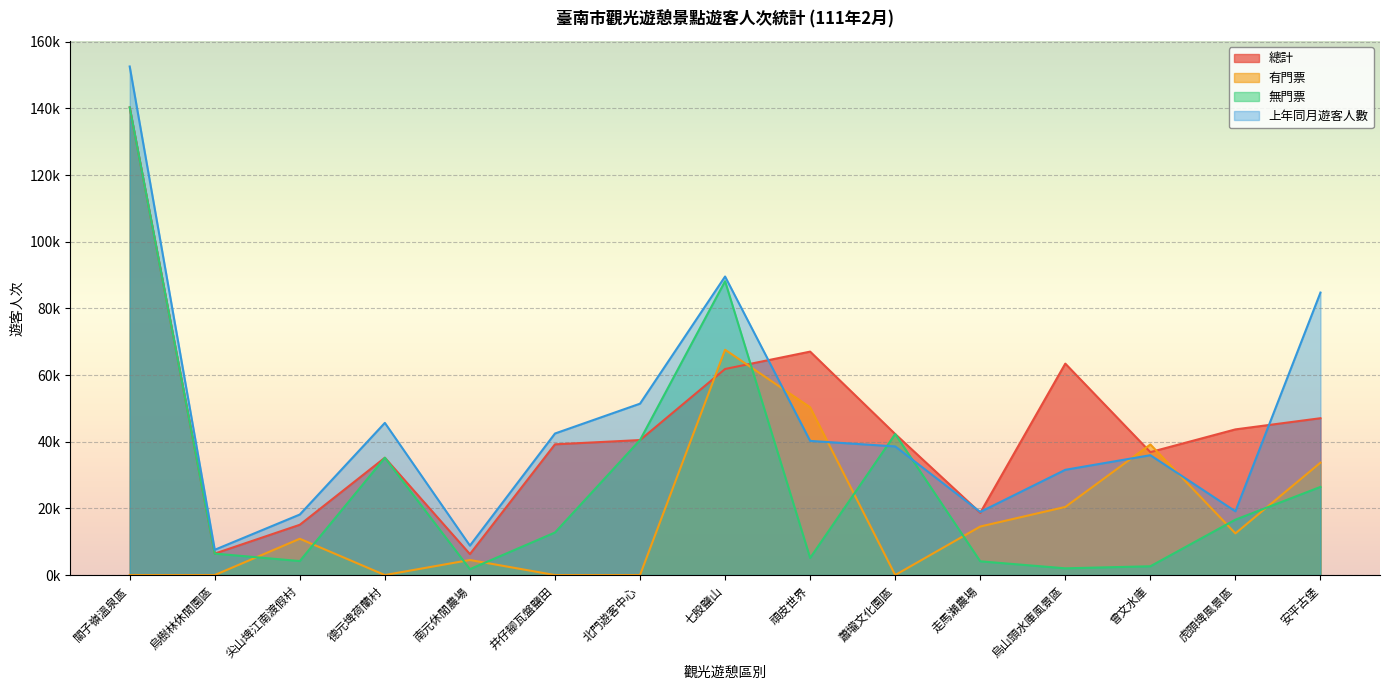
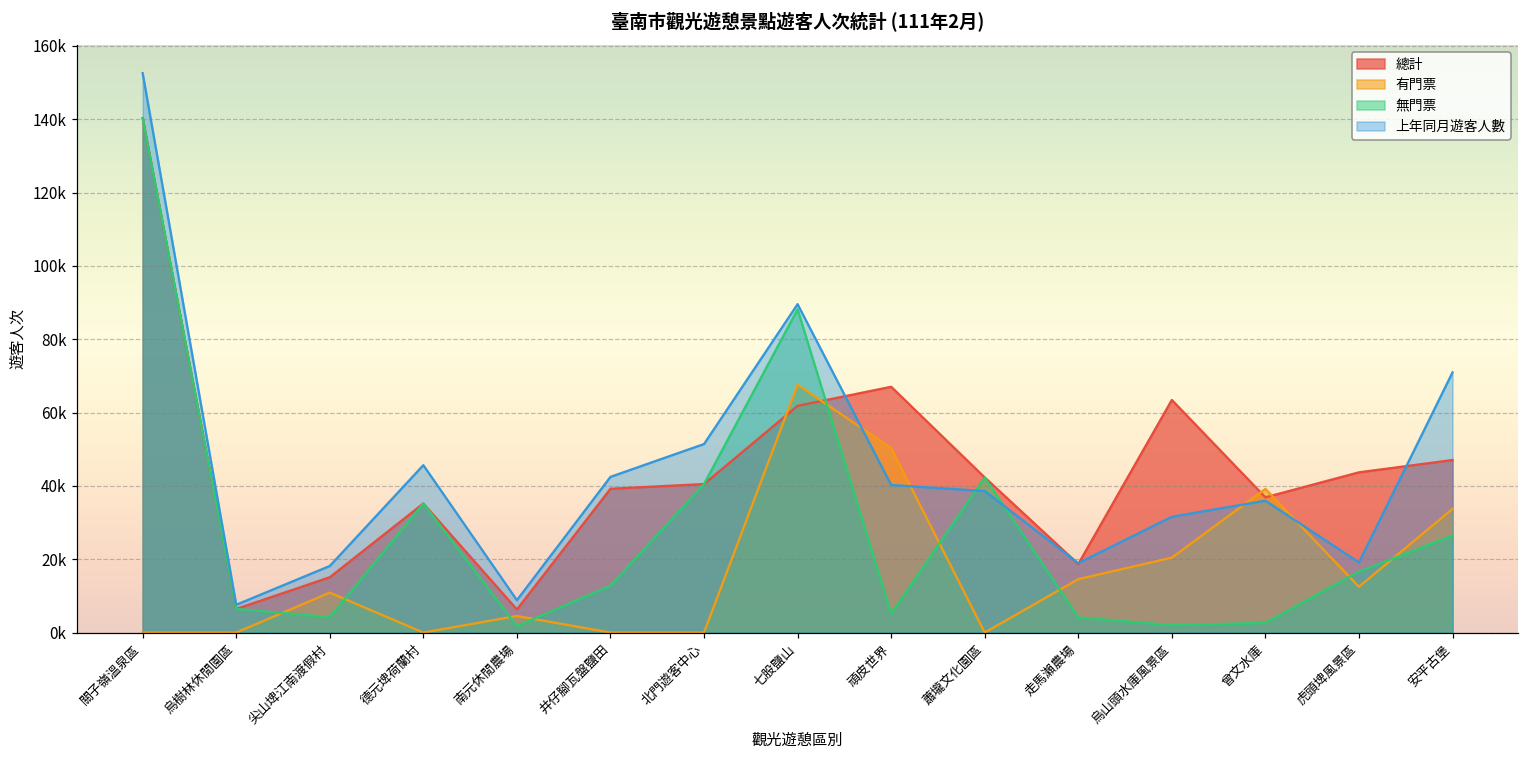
  {
    "總計": {
      "尖山埤江南渡假村": 15000,
      "南元休閒農場": 6000,
      "井仔腳瓦盤鹽田": 39000,
      "七股鹽山": 62000,
      "頑皮世界": 67000,
      "烏山頭水庫風景區": 63000,
      "曾文水庫": 37000,
      "虎頭埤風景區": 44000,
      "安平古堡": 47000
    },
    "有門票": {
      "關子嶺溫泉區": 0,
      "烏樹林休閒園區": 0,
      "尖山埤江南渡假村": 11000,
      "德元埤荷蘭村": 0,
      "南元休閒農場": 5000,
      "井仔腳瓦盤鹽田": 0,
      "北門遊客中心": 0,
      "七股鹽山": 68000,
      "頑皮世界": 50000,
      "蕭壠文化園區": 0,
      "走馬瀨農場": 15000,
      "烏山頭水庫風景區": 20000,
      "曾文水庫": 39000,
      "虎頭埤風景區": 12000,
      "安平古堡": 34000
    },
    "無門票": {
      "尖山埤江南渡假村": 4000,
      "南元休閒農場": 2000,
      "井仔腳瓦盤鹽田": 13000,
      "七股鹽山": 88000,
      "頑皮世界": 5000,
      "走馬瀨農場": 4000,
      "烏山頭水庫風景區": 2000,
      "曾文水庫": 3000,
      "虎頭埤風景區": 17000,
      "安平古堡": 26000
    },
    "上年同月遊客人數": {
      "關子嶺溫泉區": 153000,
      "烏樹林休閒園區": 8000,
      "尖山埤江南渡假村": 18000,
      "德元埤荷蘭村": 46000,
      "南元休閒農場": 9000,
      "井仔腳瓦盤鹽田": 42000,
      "北門遊客中心": 51000,
      "七股鹽山": 90000,
      "頑皮世界": 40000,
      "蕭壠文化園區": 39000,
      "烏山頭水庫風景區": 32000,
      "曾文水庫": 36000,
      "虎頭埤風景區": 19000,
-     "安平古堡": 85000
+     "安平古堡": 71000
    }
  }
